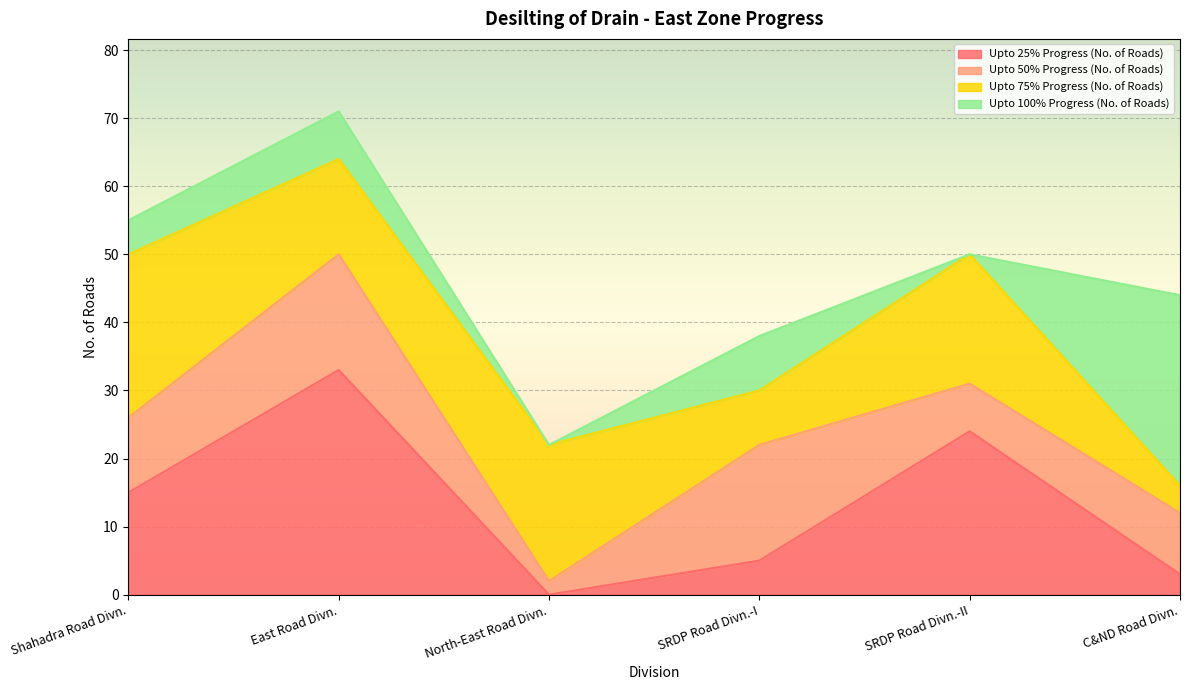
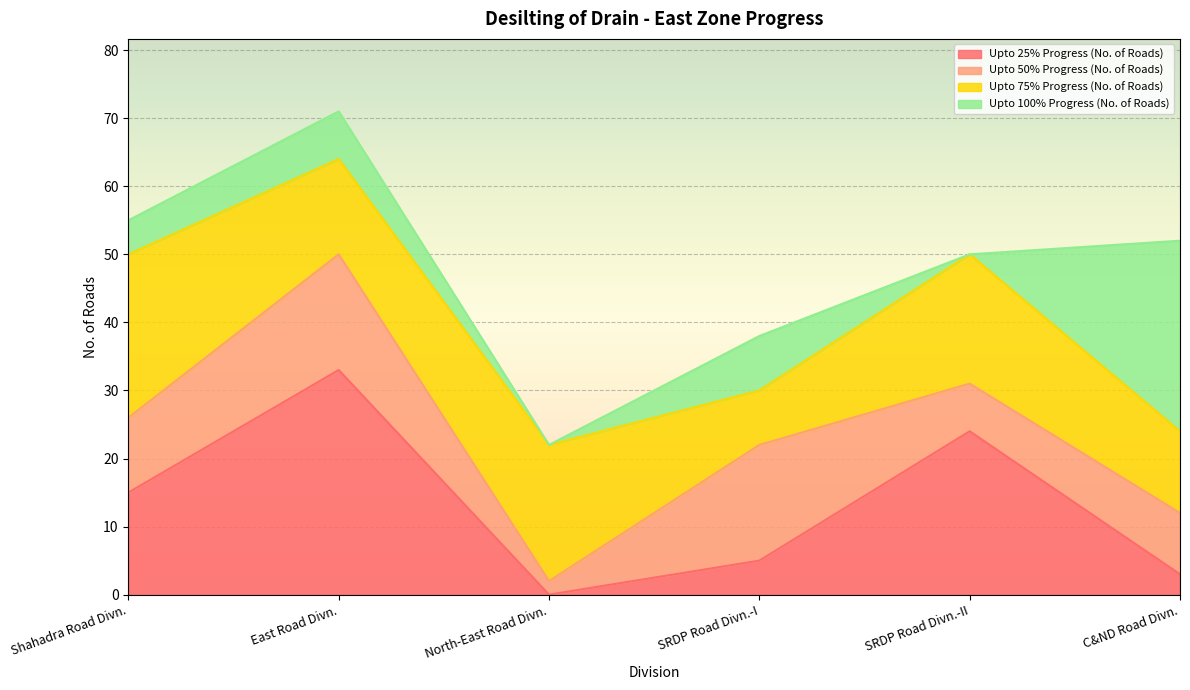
  {
    "Upto 75% Progress (No. of Roads)": {
      "Shahadra Road Divn.": 24,
      "East Road Divn.": 14,
      "SRDP Road Divn.-I": 8,
-     "C&ND Road Divn.": 4
+     "C&ND Road Divn.": 12
    },
    "Upto 100% Progress (No. of Roads)": {
      "Shahadra Road Divn.": 5,
      "East Road Divn.": 7,
      "SRDP Road Divn.-I": 8,
      "C&ND Road Divn.": 28
    }
  }
